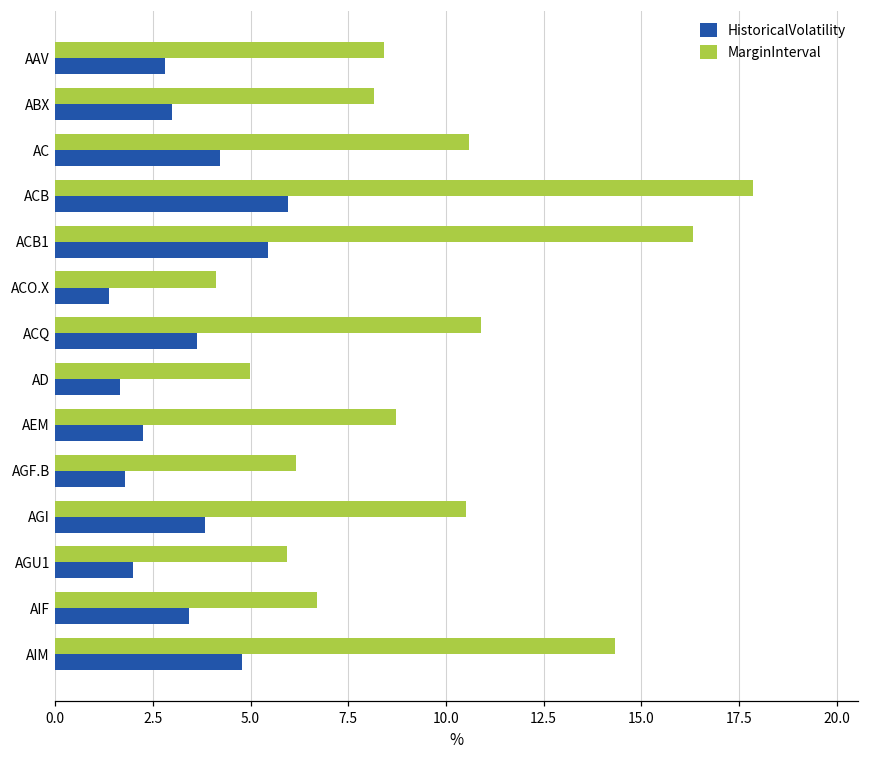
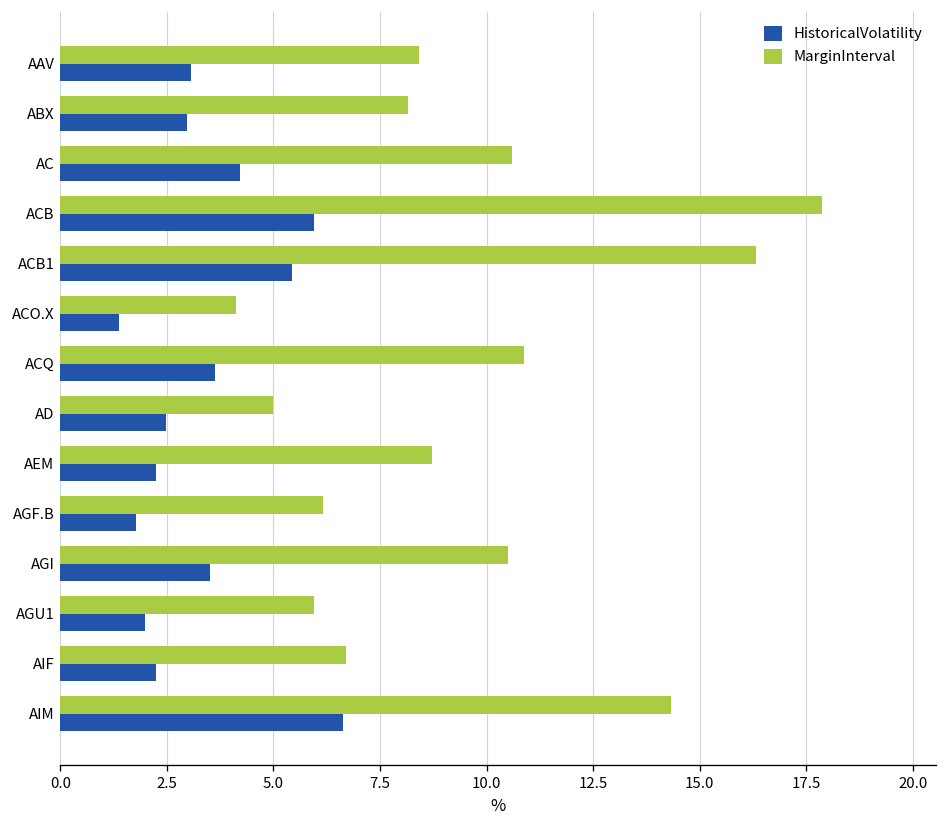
  {
    "HistoricalVolatility": {
-     "AAV": 2.8,
+     "AAV": 3.1,
      "ABX": 3.0,
      "AC": 4.2,
      "ACB": 6.0,
      "ACB1": 5.4,
      "ACO.X": 1.4,
      "ACQ": 3.6,
-     "AD": 1.7,
+     "AD": 2.5,
      "AEM": 2.3,
      "AGF.B": 1.8,
-     "AGI": 3.8,
+     "AGI": 3.5,
      "AGU1": 2.0,
-     "AIF": 3.4,
-     "AIM": 4.8
+     "AIF": 2.2,
+     "AIM": 6.6
    },
    "MarginInterval": {
      "AAV": 8.4,
      "ABX": 8.2,
      "AC": 10.6,
      "ACB": 17.9,
      "ACB1": 16.3,
      "ACO.X": 4.1,
      "ACQ": 10.9,
      "AD": 5.0,
      "AEM": 8.7,
      "AGF.B": 6.2,
      "AGI": 10.5,
      "AGU1": 5.9,
      "AIF": 6.7,
      "AIM": 14.3
    }
  }
